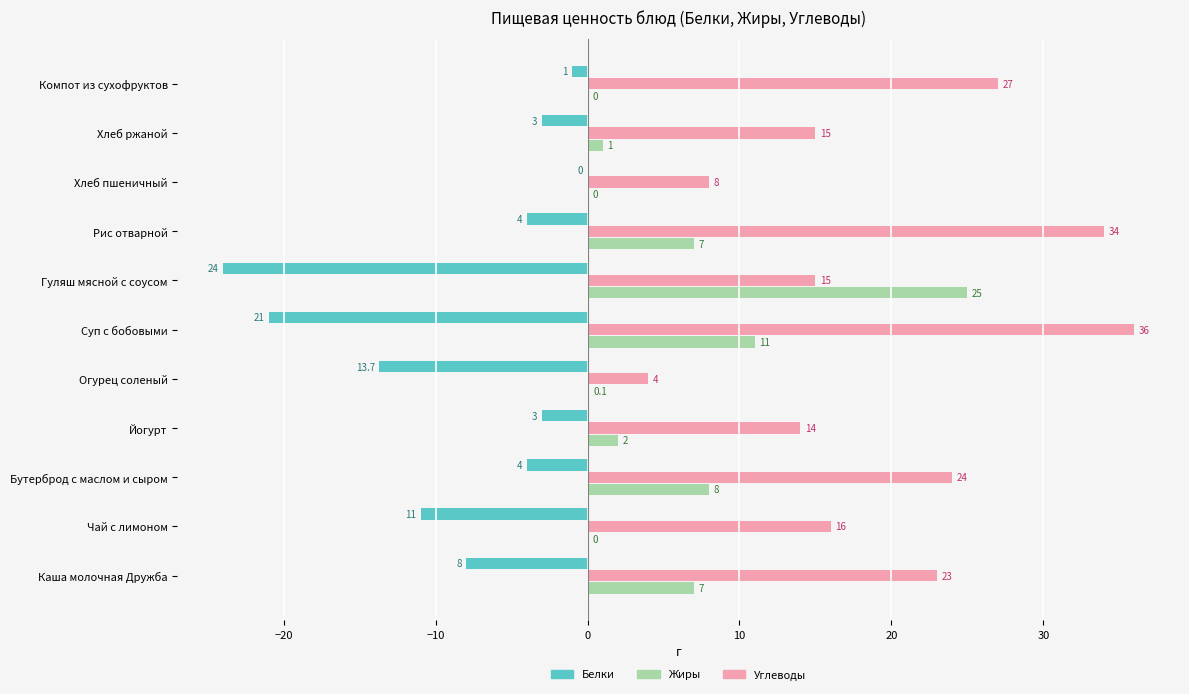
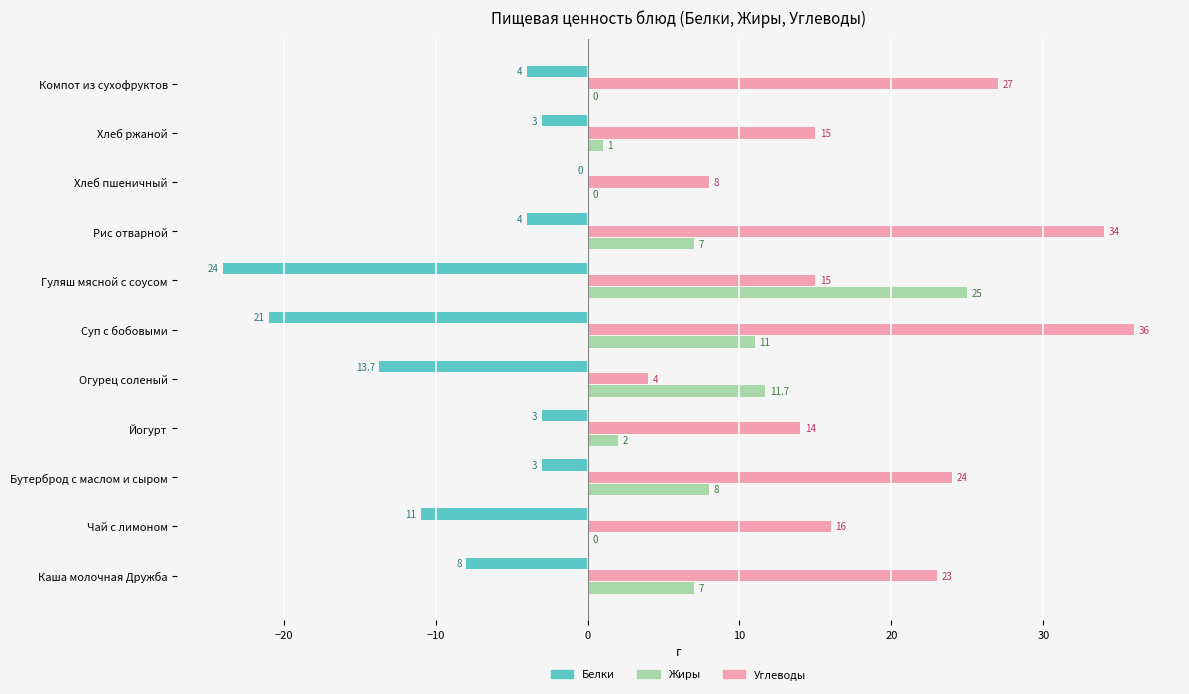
  {
    "Белки": {
-     "Компот из сухофруктов": 1,
+     "Компот из сухофруктов": 4,
      "Хлеб пшеничный": 0,
-     "Бутерброд с маслом и сыром": 4
+     "Бутерброд с маслом и сыром": 3
    },
    "Углеводы": {
      "Компот из сухофруктов": 27,
      "Хлеб ржаной": 15,
      "Хлеб пшеничный": 8,
      "Рис отварной": 34,
      "Гуляш мясной с соусом": 15,
      "Суп с бобовыми": 36,
      "Огурец соленый": 4,
      "Йогурт": 14,
      "Бутерброд с маслом и сыром": 24,
      "Чай с лимоном": 16,
      "Каша молочная Дружба": 23
    },
    "Жиры": {
      "Компот из сухофруктов": 0,
      "Хлеб ржаной": 1,
      "Хлеб пшеничный": 0,
      "Рис отварной": 7,
      "Гуляш мясной с соусом": 25,
      "Суп с бобовыми": 11,
-     "Огурец соленый": 0.1,
+     "Огурец соленый": 11.7,
      "Йогурт": 2,
      "Бутерброд с маслом и сыром": 8,
      "Чай с лимоном": 0,
      "Каша молочная Дружба": 7
    }
  }
